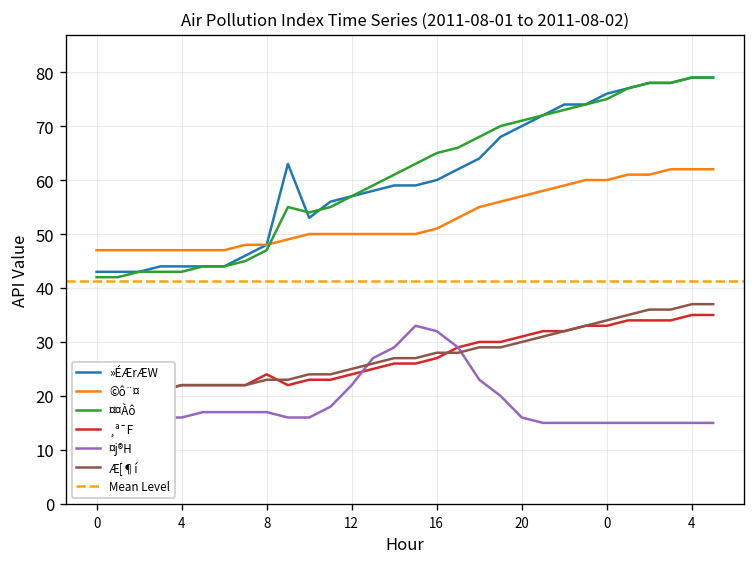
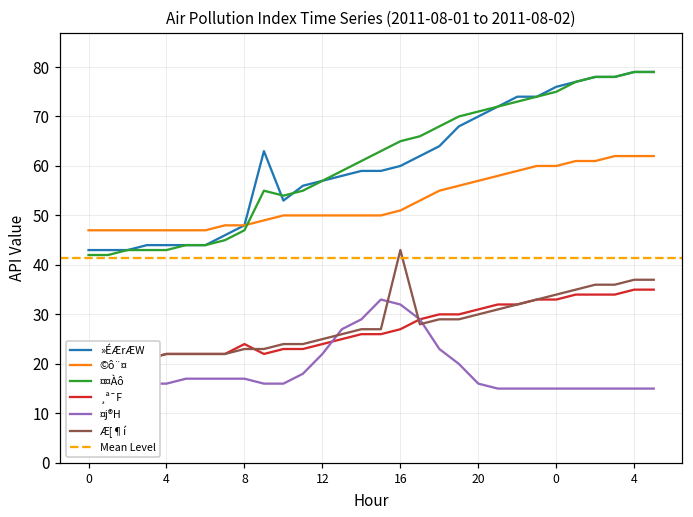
  {
    "»ÉÆrÆW": {
      "16": 60,
      "20": 70
    },
    "©ô¨¤": {
      "12": 50,
      "16": 51,
      "20": 57
    },
    "¤¤Àô": {
      "8": 47,
      "16": 65,
      "20": 71
    },
    "¸ª¯F": {
      "8": 24,
      "12": 24,
      "16": 27,
      "20": 31
    },
    "¤j®H": {
      "8": 17,
      "12": 22,
      "16": 32,
      "20": 16
    },
    "Æ[¶í": {
      "8": 23,
      "12": 25,
-     "16": 28,
+     "16": 43,
      "20": 30
    }
  }
